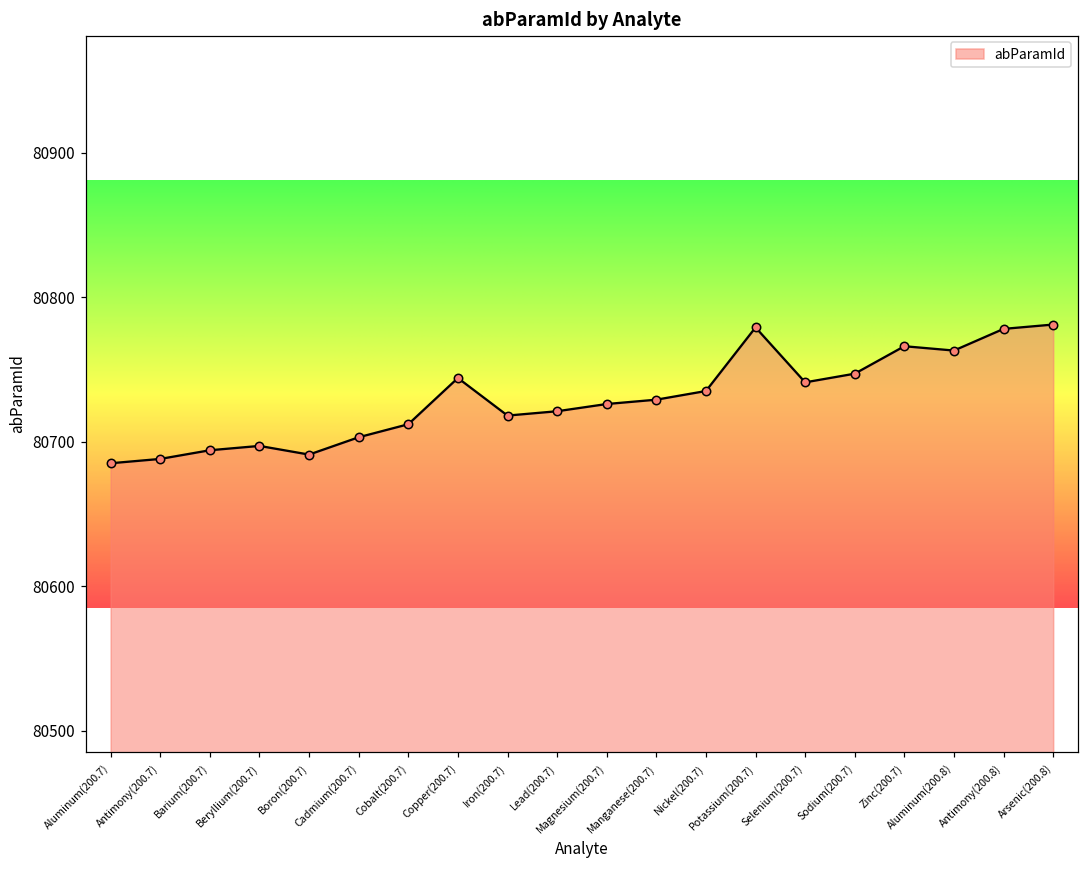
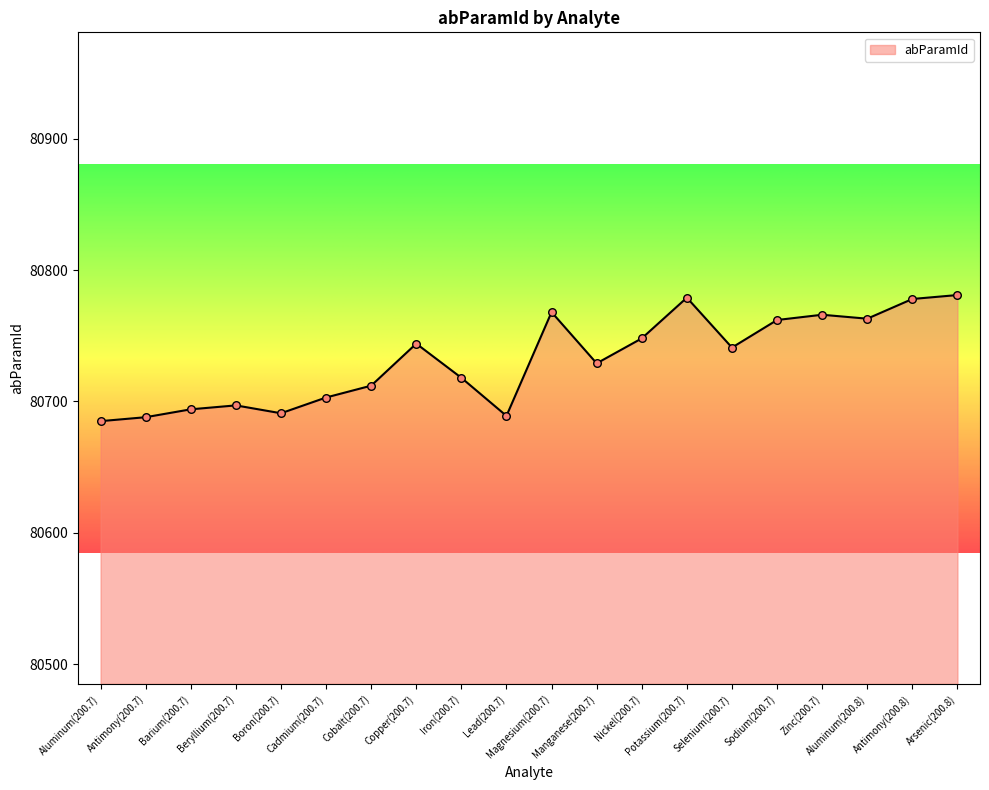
  {
    "Aluminum(200.7)": 80685,
    "Antimony(200.7)": 80688,
    "Barium(200.7)": 80694,
    "Beryllium(200.7)": 80697,
    "Boron(200.7)": 80691,
    "Cadmium(200.7)": 80703,
    "Cobalt(200.7)": 80712,
    "Copper(200.7)": 80744,
    "Iron(200.7)": 80718,
-   "Lead(200.7)": 80721,
-   "Magnesium(200.7)": 80726,
+   "Lead(200.7)": 80689,
+   "Magnesium(200.7)": 80768,
    "Manganese(200.7)": 80729,
-   "Nickel(200.7)": 80735,
+   "Nickel(200.7)": 80748,
    "Potassium(200.7)": 80779,
    "Selenium(200.7)": 80741,
-   "Sodium(200.7)": 80747,
+   "Sodium(200.7)": 80762,
    "Zinc(200.7)": 80766,
    "Aluminum(200.8)": 80763,
    "Antimony(200.8)": 80778,
    "Arsenic(200.8)": 80781
  }
